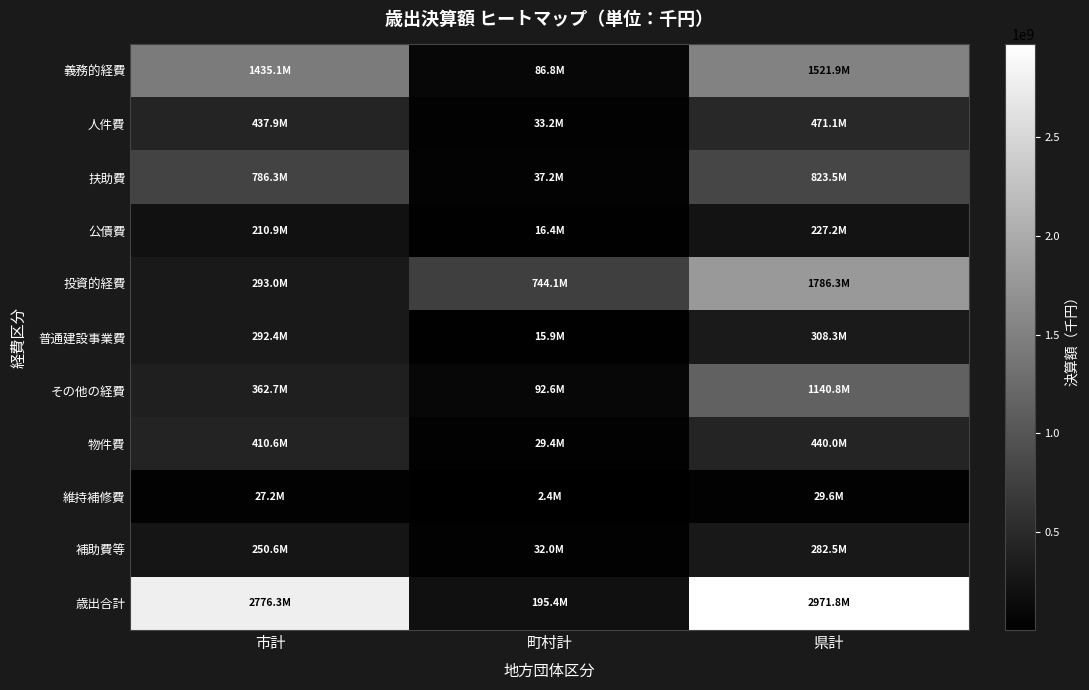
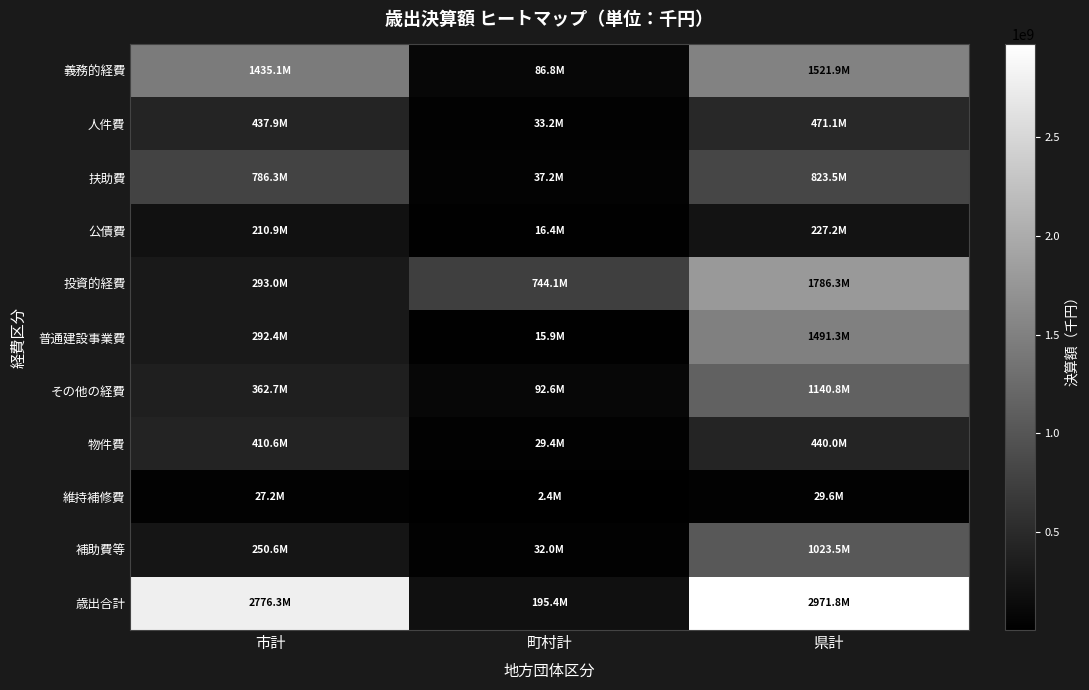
  {
    "義務的経費": {
      "市計": "1435.1M",
      "町村計": "86.8M",
      "県計": "1521.9M"
    },
    "人件費": {
      "市計": "437.9M",
      "町村計": "33.2M",
      "県計": "471.1M"
    },
    "扶助費": {
      "市計": "786.3M",
      "町村計": "37.2M",
      "県計": "823.5M"
    },
    "公債費": {
      "市計": "210.9M",
      "町村計": "16.4M",
      "県計": "227.2M"
    },
    "投資的経費": {
      "市計": "293.0M",
      "町村計": "744.1M",
      "県計": "1786.3M"
    },
    "普通建設事業費": {
      "市計": "292.4M",
      "町村計": "15.9M",
-     "県計": "308.3M"
+     "県計": "1491.3M"
    },
    "その他の経費": {
      "市計": "362.7M",
      "町村計": "92.6M",
      "県計": "1140.8M"
    },
    "物件費": {
      "市計": "410.6M",
      "町村計": "29.4M",
      "県計": "440.0M"
    },
    "維持補修費": {
      "市計": "27.2M",
      "町村計": "2.4M",
      "県計": "29.6M"
    },
    "補助費等": {
      "市計": "250.6M",
      "町村計": "32.0M",
-     "県計": "282.5M"
+     "県計": "1023.5M"
    },
    "歳出合計": {
      "市計": "2776.3M",
      "町村計": "195.4M",
      "県計": "2971.8M"
    }
  }
